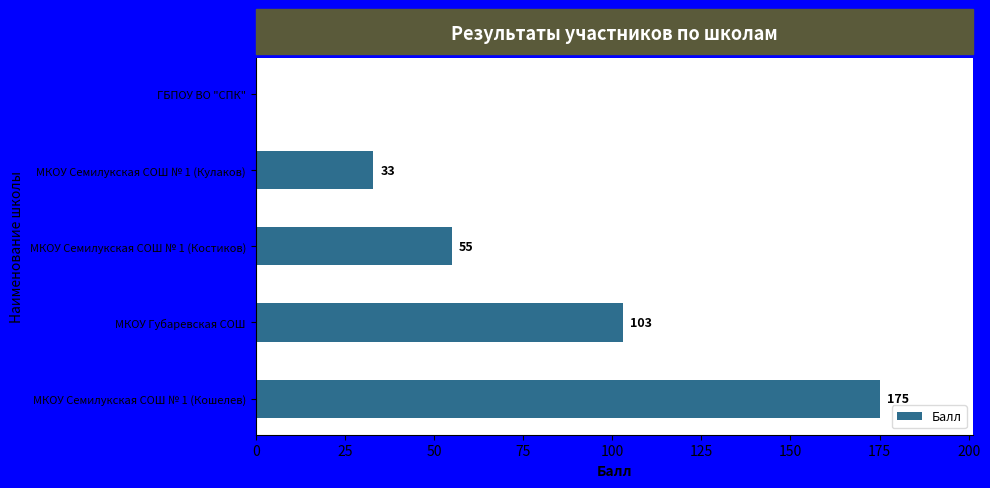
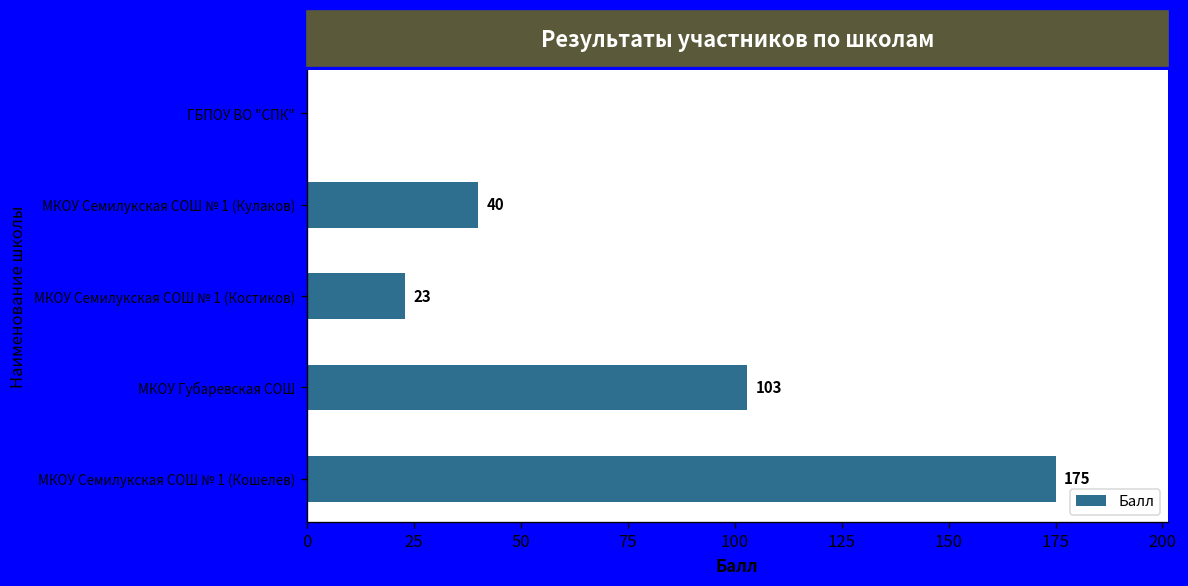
  {
-   "МКОУ Семилукская СОШ № 1 (Кулаков)": 33,
-   "МКОУ Семилукская СОШ № 1 (Костиков)": 55,
+   "МКОУ Семилукская СОШ № 1 (Кулаков)": 40,
+   "МКОУ Семилукская СОШ № 1 (Костиков)": 23,
    "МКОУ Губаревская СОШ": 103,
    "МКОУ Семилукская СОШ № 1 (Кошелев)": 175
  }
